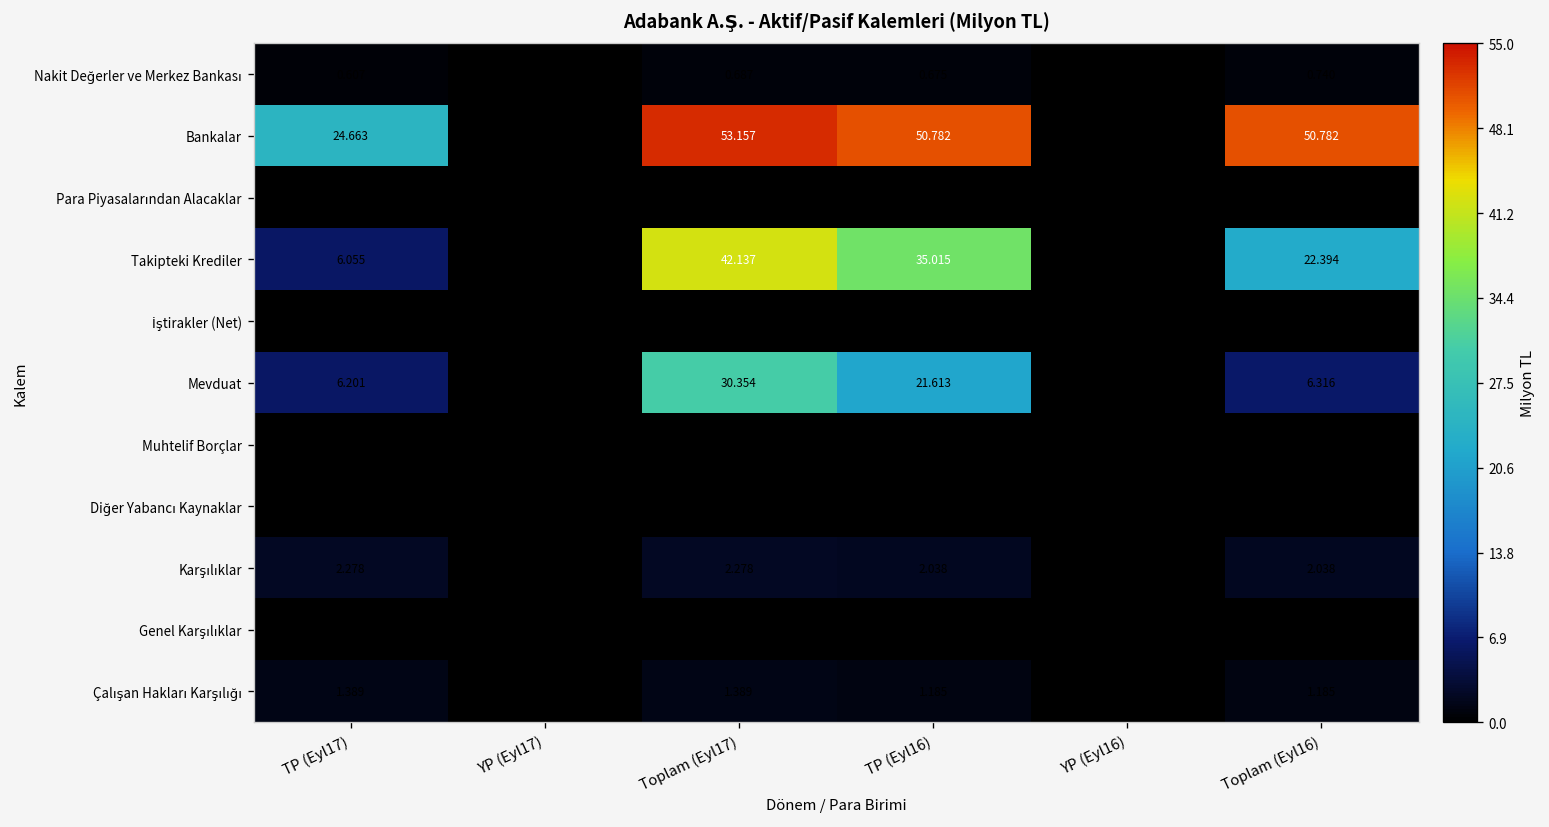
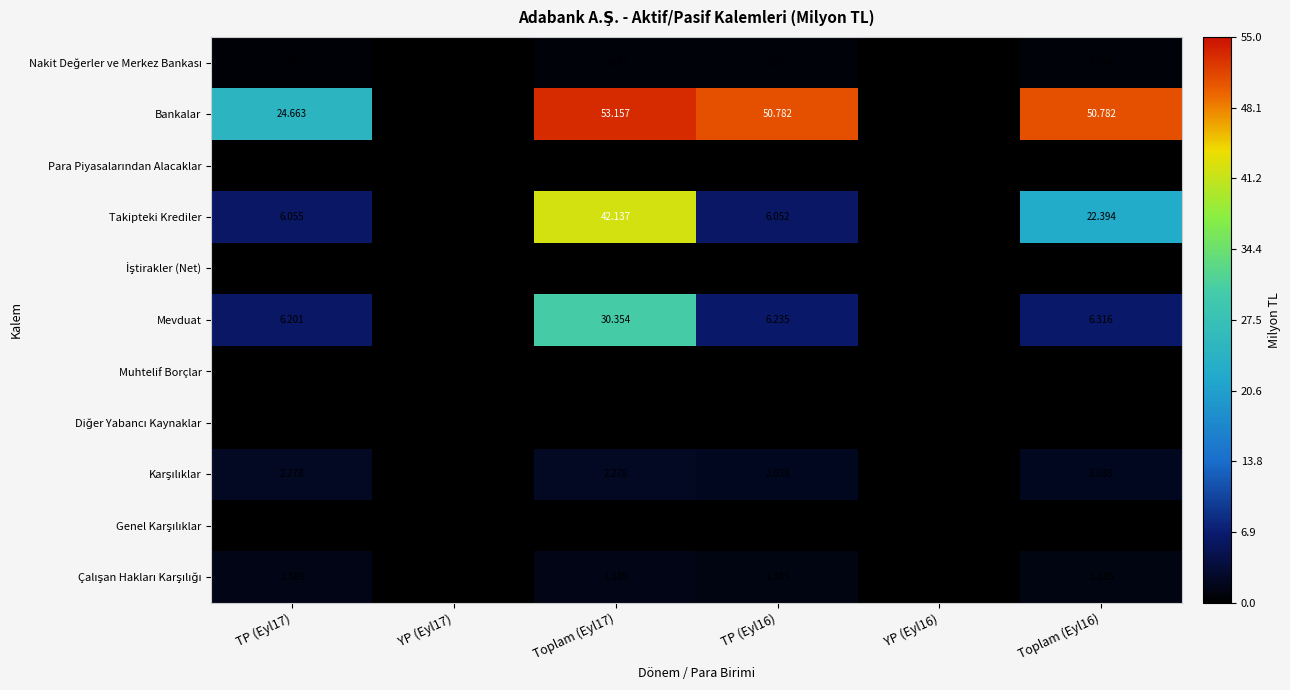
  {
    "Bankalar": {
      "TP (Eyl17)": 24.663,
      "Toplam (Eyl17)": 53.157,
      "TP (Eyl16)": 50.782,
      "Toplam (Eyl16)": 50.782
    },
    "Takipteki Krediler": {
      "TP (Eyl17)": 6.055,
      "Toplam (Eyl17)": 42.137,
-     "TP (Eyl16)": 35.015,
+     "TP (Eyl16)": 6.052,
      "Toplam (Eyl16)": 22.394
    },
    "Mevduat": {
      "TP (Eyl17)": 6.201,
      "Toplam (Eyl17)": 30.354,
-     "TP (Eyl16)": 21.613,
+     "TP (Eyl16)": 6.235,
      "Toplam (Eyl16)": 6.316
    }
  }
